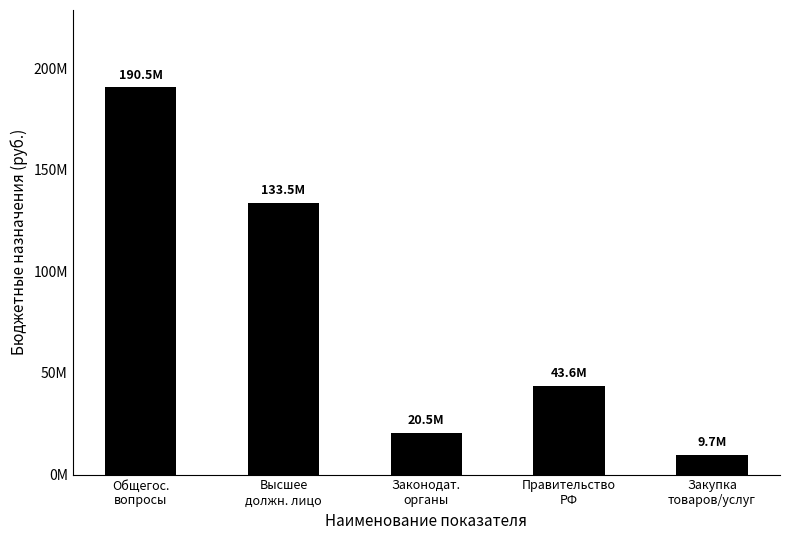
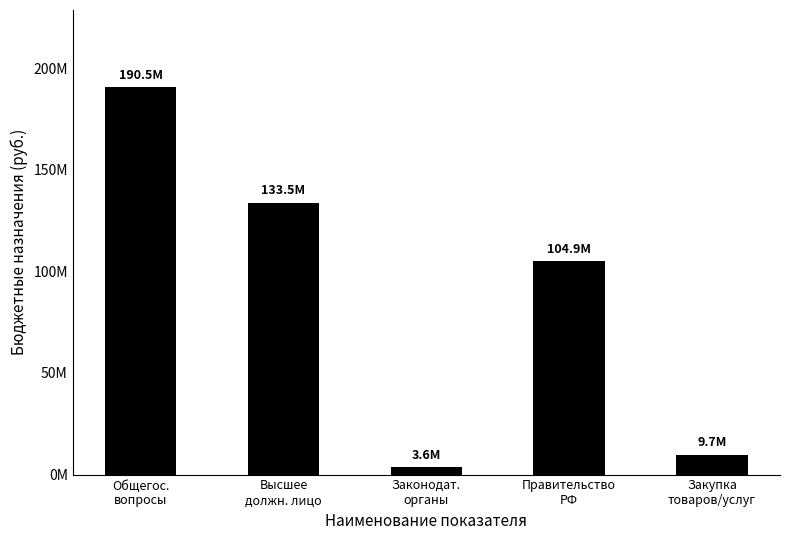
  {
    "Общегос. вопросы": "190.5M",
    "Высшее должн. лицо": "133.5M",
-   "Законодат. органы": "20.5M",
-   "Правительство РФ": "43.6M",
+   "Законодат. органы": "3.6M",
+   "Правительство РФ": "104.9M",
    "Закупка товаров/услуг": "9.7M"
  }
